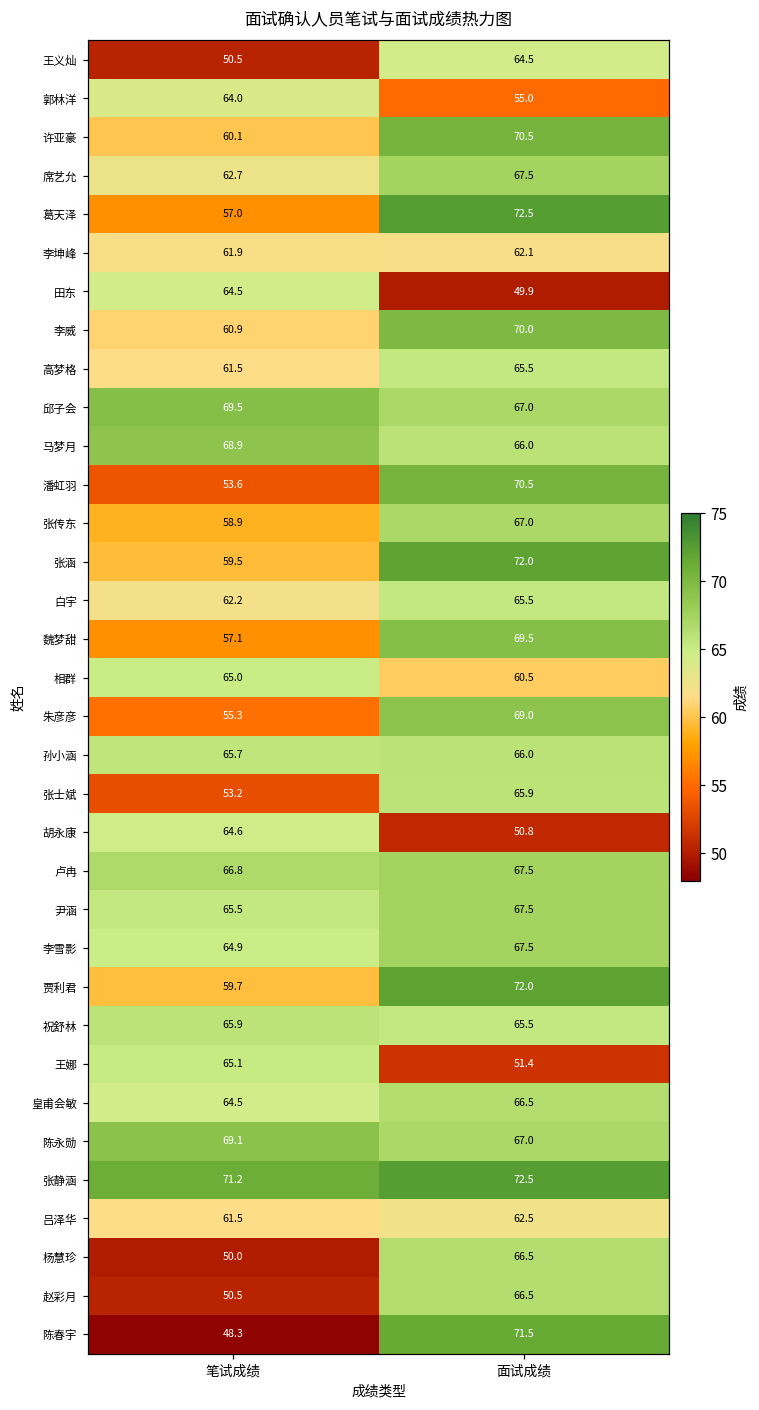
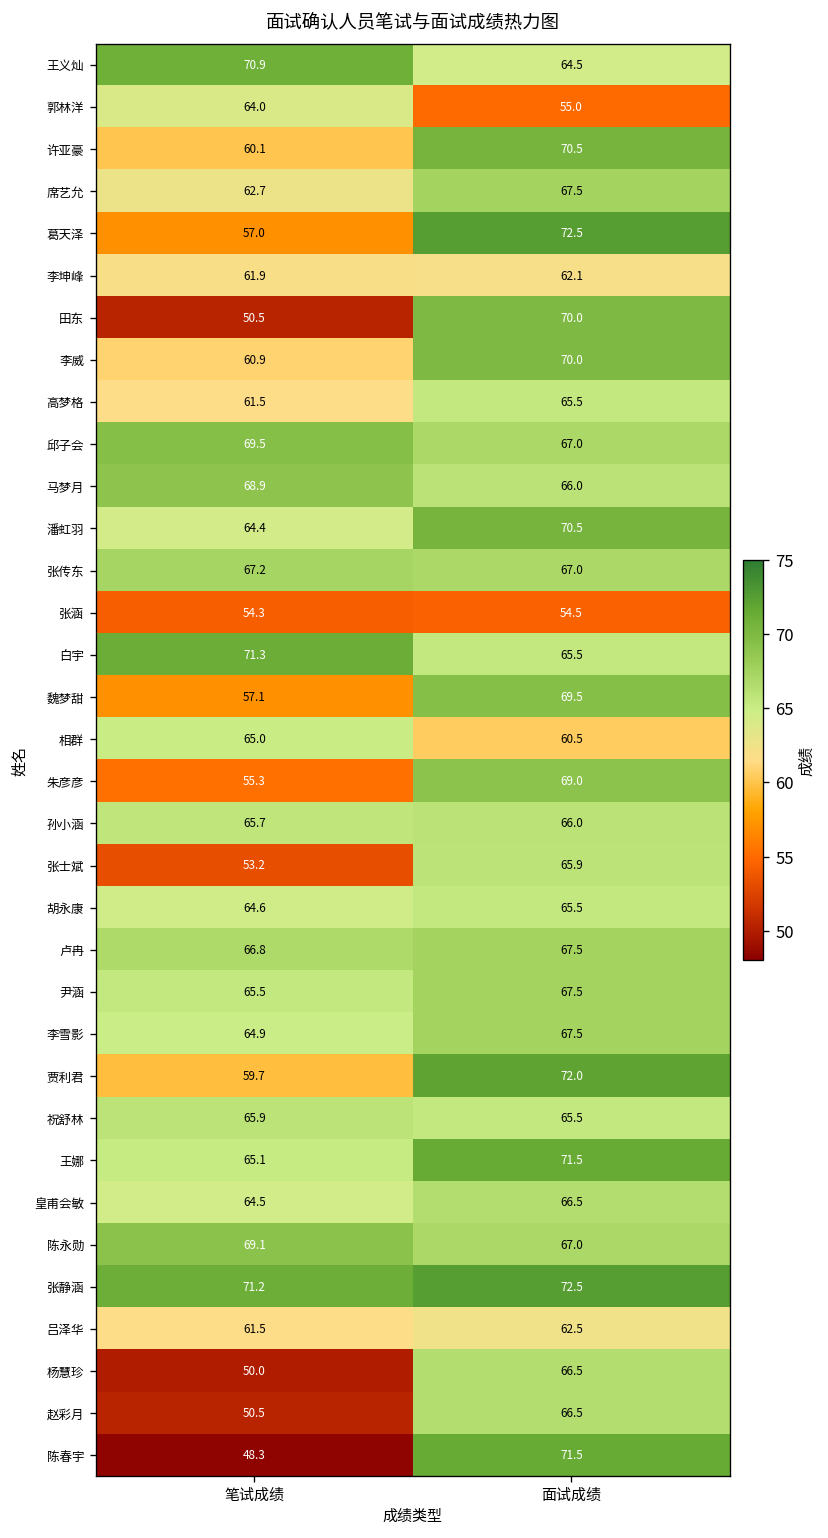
  {
    "王义灿": {
-     "笔试成绩": 50.5,
+     "笔试成绩": 70.9,
      "面试成绩": 64.5
    },
    "郭林洋": {
      "笔试成绩": 64.0,
      "面试成绩": 55.0
    },
    "许亚豪": {
      "笔试成绩": 60.1,
      "面试成绩": 70.5
    },
    "席艺允": {
      "笔试成绩": 62.7,
      "面试成绩": 67.5
    },
    "葛天泽": {
      "笔试成绩": 57.0,
      "面试成绩": 72.5
    },
    "李坤峰": {
      "笔试成绩": 61.9,
      "面试成绩": 62.1
    },
    "田东": {
-     "笔试成绩": 64.5,
-     "面试成绩": 49.9
+     "笔试成绩": 50.5,
+     "面试成绩": 70.0
    },
    "李威": {
      "笔试成绩": 60.9,
      "面试成绩": 70.0
    },
    "高梦格": {
      "笔试成绩": 61.5,
      "面试成绩": 65.5
    },
    "邱子会": {
      "笔试成绩": 69.5,
      "面试成绩": 67.0
    },
    "马梦月": {
      "笔试成绩": 68.9,
      "面试成绩": 66.0
    },
    "潘虹羽": {
-     "笔试成绩": 53.6,
+     "笔试成绩": 64.4,
      "面试成绩": 70.5
    },
    "张传东": {
-     "笔试成绩": 58.9,
+     "笔试成绩": 67.2,
      "面试成绩": 67.0
    },
    "张涵": {
-     "笔试成绩": 59.5,
-     "面试成绩": 72.0
+     "笔试成绩": 54.3,
+     "面试成绩": 54.5
    },
    "白宇": {
-     "笔试成绩": 62.2,
+     "笔试成绩": 71.3,
      "面试成绩": 65.5
    },
    "魏梦甜": {
      "笔试成绩": 57.1,
      "面试成绩": 69.5
    },
    "相群": {
      "笔试成绩": 65.0,
      "面试成绩": 60.5
    },
    "朱彦彦": {
      "笔试成绩": 55.3,
      "面试成绩": 69.0
    },
    "孙小涵": {
      "笔试成绩": 65.7,
      "面试成绩": 66.0
    },
    "张士斌": {
      "笔试成绩": 53.2,
      "面试成绩": 65.9
    },
    "胡永康": {
      "笔试成绩": 64.6,
-     "面试成绩": 50.8
+     "面试成绩": 65.5
    },
    "卢冉": {
      "笔试成绩": 66.8,
      "面试成绩": 67.5
    },
    "尹涵": {
      "笔试成绩": 65.5,
      "面试成绩": 67.5
    },
    "李雪影": {
      "笔试成绩": 64.9,
      "面试成绩": 67.5
    },
    "贾利君": {
      "笔试成绩": 59.7,
      "面试成绩": 72.0
    },
    "祝舒林": {
      "笔试成绩": 65.9,
      "面试成绩": 65.5
    },
    "王娜": {
      "笔试成绩": 65.1,
-     "面试成绩": 51.4
+     "面试成绩": 71.5
    },
    "皇甫会敏": {
      "笔试成绩": 64.5,
      "面试成绩": 66.5
    },
    "陈永勋": {
      "笔试成绩": 69.1,
      "面试成绩": 67.0
    },
    "张静涵": {
      "笔试成绩": 71.2,
      "面试成绩": 72.5
    },
    "吕泽华": {
      "笔试成绩": 61.5,
      "面试成绩": 62.5
    },
    "杨慧珍": {
      "笔试成绩": 50.0,
      "面试成绩": 66.5
    },
    "赵彩月": {
      "笔试成绩": 50.5,
      "面试成绩": 66.5
    },
    "陈春宇": {
      "笔试成绩": 48.3,
      "面试成绩": 71.5
    }
  }
